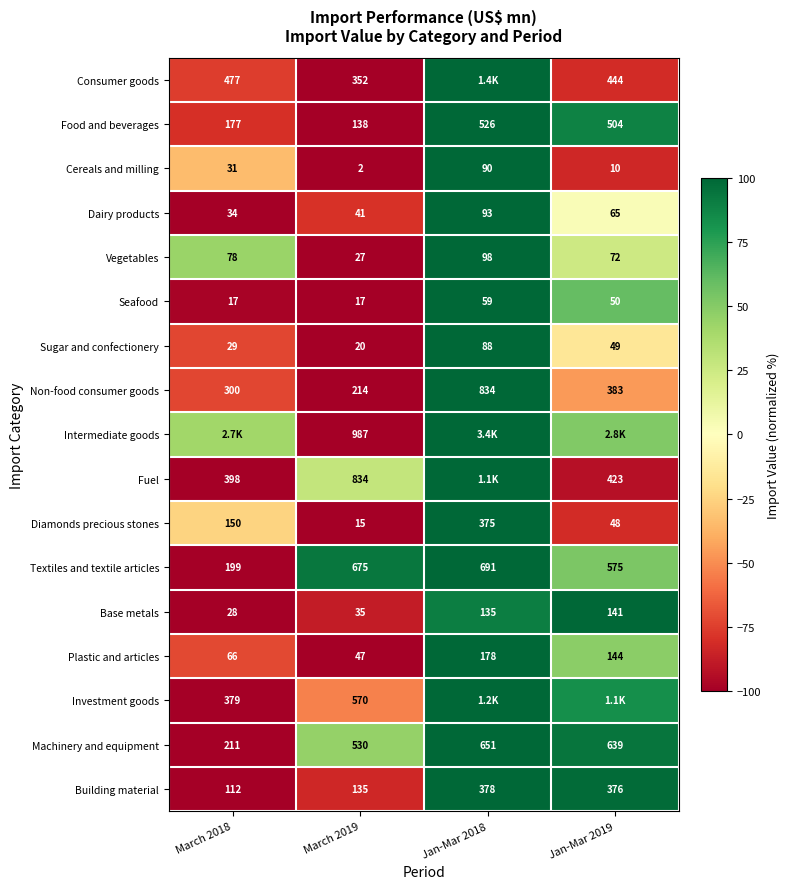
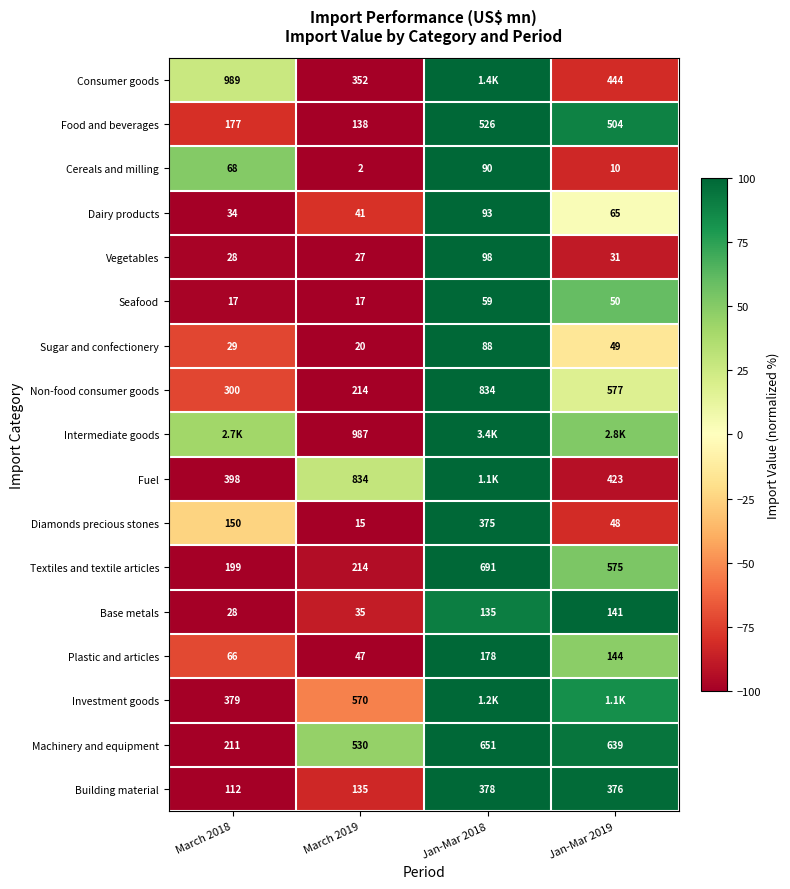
  {
    "Consumer goods": {
-     "March 2018": "477",
+     "March 2018": "989",
      "March 2019": "352",
      "Jan-Mar 2018": "1.4K",
      "Jan-Mar 2019": "444"
    },
    "Food and beverages": {
      "March 2018": "177",
      "March 2019": "138",
      "Jan-Mar 2018": "526",
      "Jan-Mar 2019": "504"
    },
    "Cereals and milling": {
-     "March 2018": "31",
+     "March 2018": "68",
      "March 2019": "2",
      "Jan-Mar 2018": "90",
      "Jan-Mar 2019": "10"
    },
    "Dairy products": {
      "March 2018": "34",
      "March 2019": "41",
      "Jan-Mar 2018": "93",
      "Jan-Mar 2019": "65"
    },
    "Vegetables": {
-     "March 2018": "78",
+     "March 2018": "28",
      "March 2019": "27",
      "Jan-Mar 2018": "98",
-     "Jan-Mar 2019": "72"
+     "Jan-Mar 2019": "31"
    },
    "Seafood": {
      "March 2018": "17",
      "March 2019": "17",
      "Jan-Mar 2018": "59",
      "Jan-Mar 2019": "50"
    },
    "Sugar and confectionery": {
      "March 2018": "29",
      "March 2019": "20",
      "Jan-Mar 2018": "88",
      "Jan-Mar 2019": "49"
    },
    "Non-food consumer goods": {
      "March 2018": "300",
      "March 2019": "214",
      "Jan-Mar 2018": "834",
-     "Jan-Mar 2019": "383"
+     "Jan-Mar 2019": "577"
    },
    "Intermediate goods": {
      "March 2018": "2.7K",
      "March 2019": "987",
      "Jan-Mar 2018": "3.4K",
      "Jan-Mar 2019": "2.8K"
    },
    "Fuel": {
      "March 2018": "398",
      "March 2019": "834",
      "Jan-Mar 2018": "1.1K",
      "Jan-Mar 2019": "423"
    },
    "Diamonds precious stones": {
      "March 2018": "150",
      "March 2019": "15",
      "Jan-Mar 2018": "375",
      "Jan-Mar 2019": "48"
    },
    "Textiles and textile articles": {
      "March 2018": "199",
-     "March 2019": "675",
+     "March 2019": "214",
      "Jan-Mar 2018": "691",
      "Jan-Mar 2019": "575"
    },
    "Base metals": {
      "March 2018": "28",
      "March 2019": "35",
      "Jan-Mar 2018": "135",
      "Jan-Mar 2019": "141"
    },
    "Plastic and articles": {
      "March 2018": "66",
      "March 2019": "47",
      "Jan-Mar 2018": "178",
      "Jan-Mar 2019": "144"
    },
    "Investment goods": {
      "March 2018": "379",
      "March 2019": "570",
      "Jan-Mar 2018": "1.2K",
      "Jan-Mar 2019": "1.1K"
    },
    "Machinery and equipment": {
      "March 2018": "211",
      "March 2019": "530",
      "Jan-Mar 2018": "651",
      "Jan-Mar 2019": "639"
    },
    "Building material": {
      "March 2018": "112",
      "March 2019": "135",
      "Jan-Mar 2018": "378",
      "Jan-Mar 2019": "376"
    }
  }
